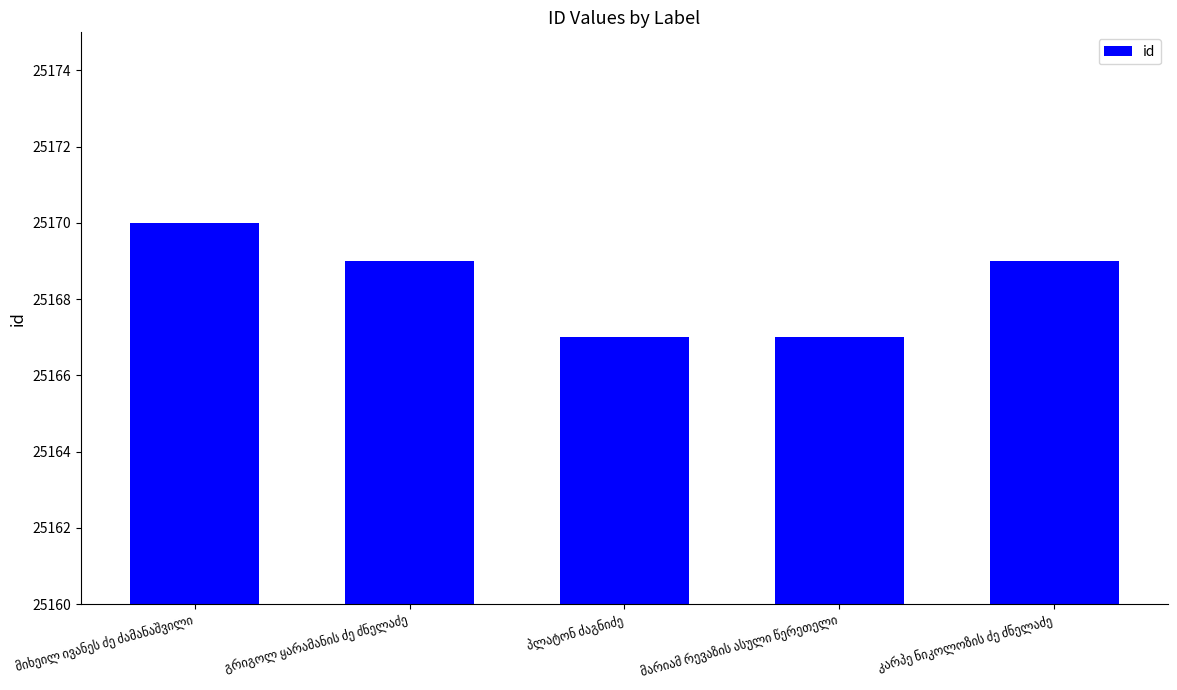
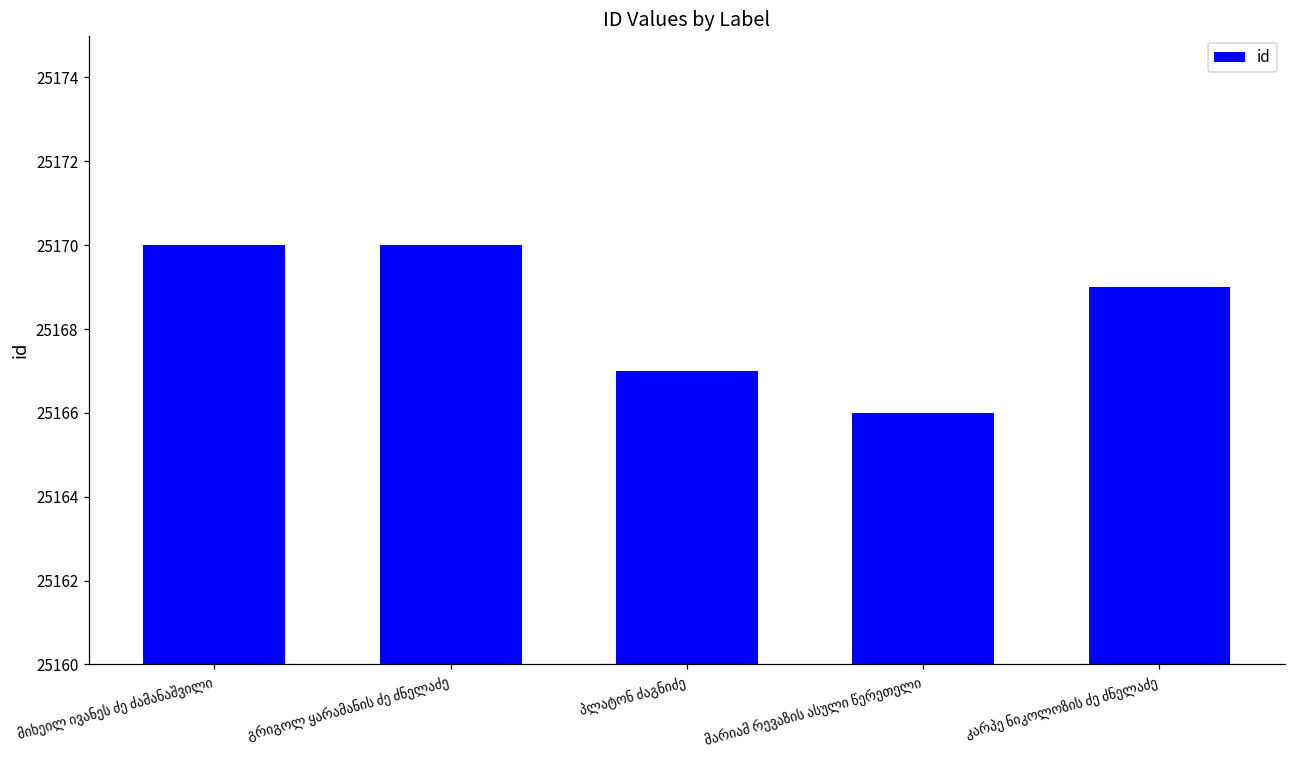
  {
    "მიხეილ ივანეს ძე ძამანაშვილი": 25170,
-   "გრიგოლ ყარამანის ძე ძნელაძე": 25169,
+   "გრიგოლ ყარამანის ძე ძნელაძე": 25170,
    "პლატონ ძაგნიძე": 25167,
-   "მარიამ რევაზის ასული წერეთელი": 25167,
+   "მარიამ რევაზის ასული წერეთელი": 25166,
    "კარპე ნიკოლოზის ძე ძნელაძე": 25169
  }
